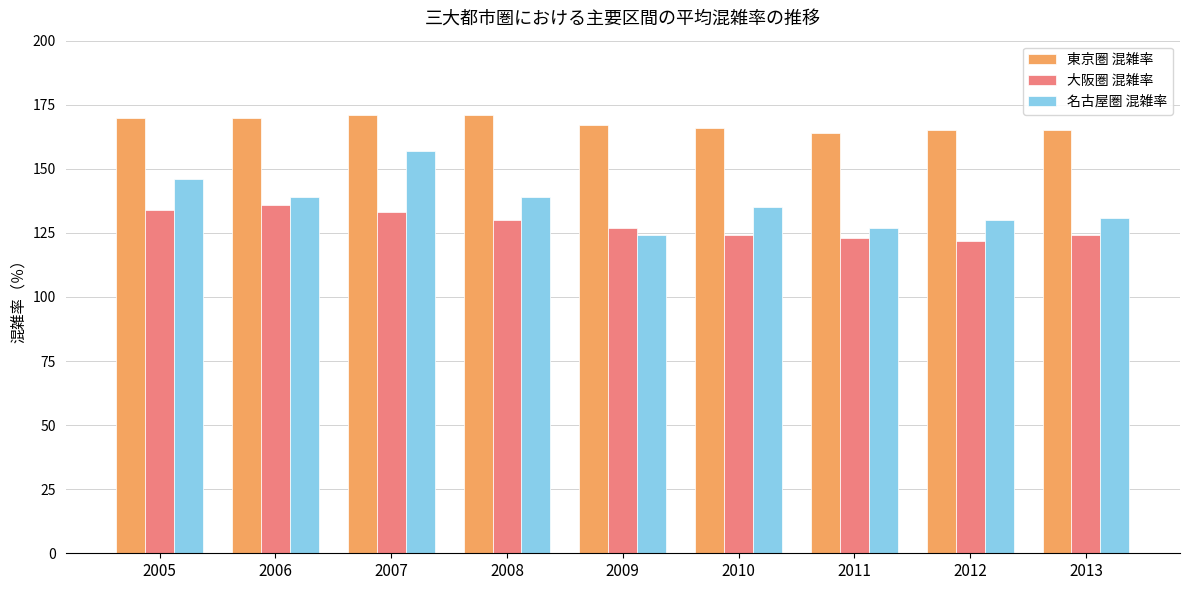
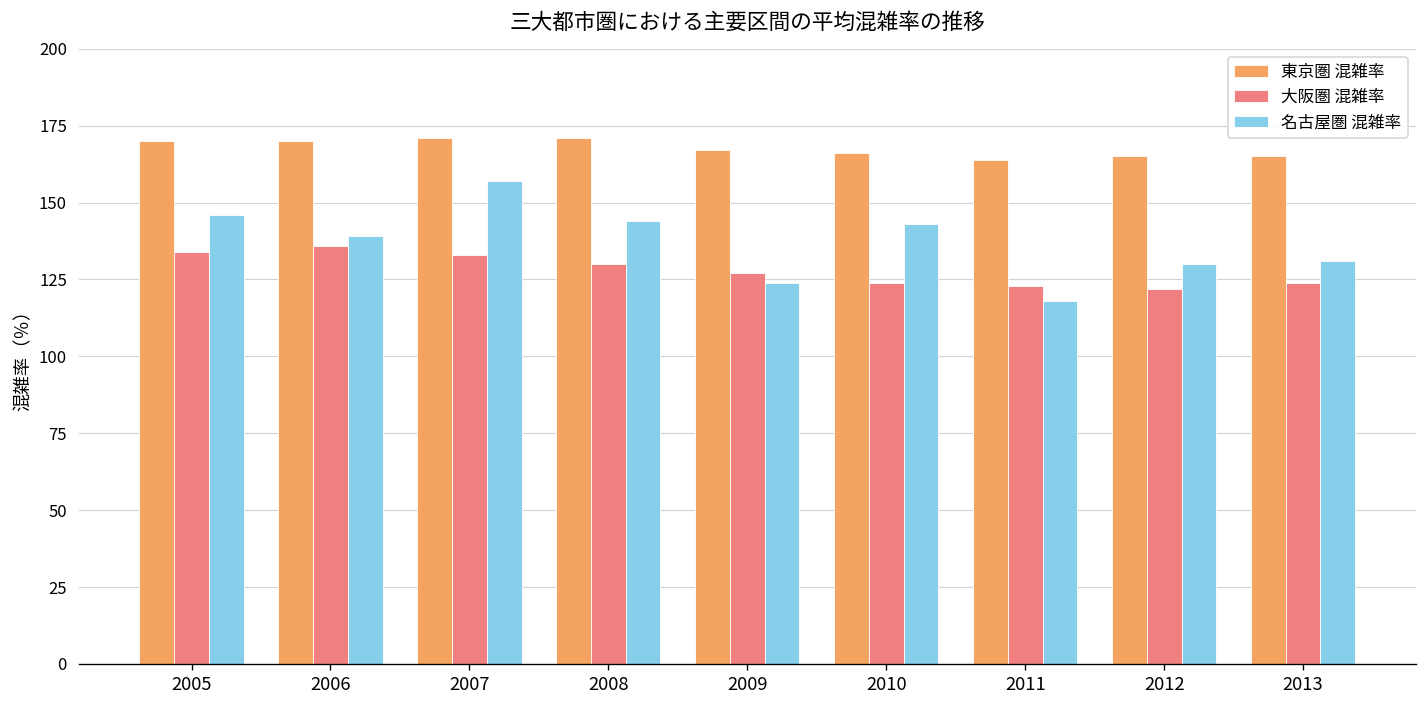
  {
    "名古屋圏 混雑率": {
      "2005": 146,
      "2006": 139,
      "2007": 157,
-     "2008": 139,
+     "2008": 144,
      "2009": 124,
-     "2010": 135,
-     "2011": 127,
+     "2010": 143,
+     "2011": 118,
      "2012": 130,
      "2013": 131
    }
  }
